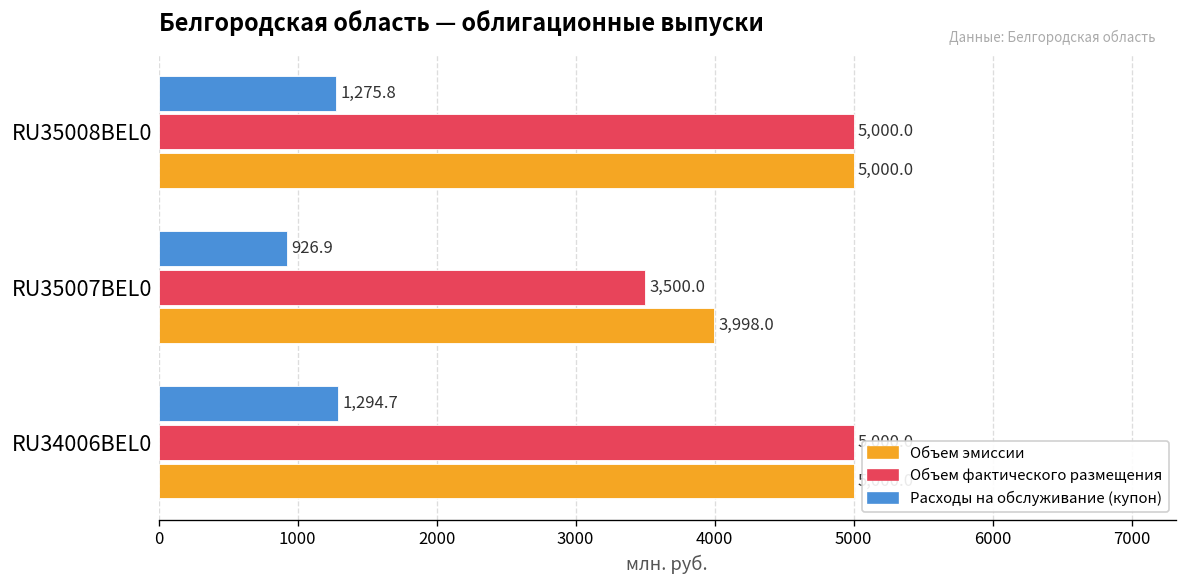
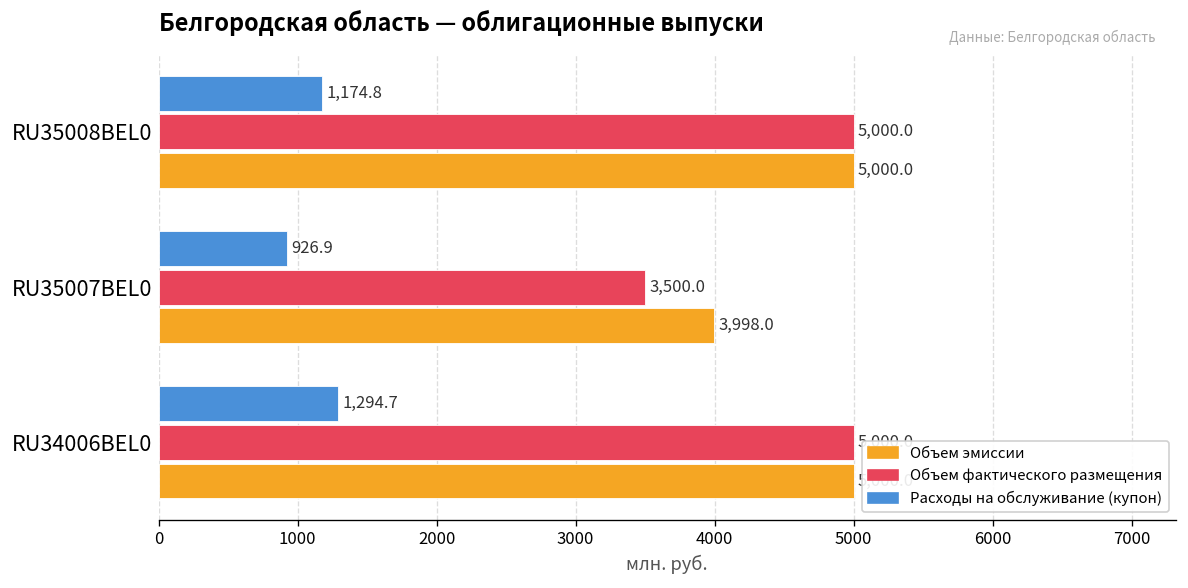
  {
    "Объем эмиссии": {
      "RU35008BEL0": "5,000.0",
      "RU35007BEL0": "3,998.0"
    },
    "Объем фактического размещения": {
      "RU35008BEL0": "5,000.0",
      "RU35007BEL0": "3,500.0"
    },
    "Расходы на обслуживание (купон)": {
-     "RU35008BEL0": "1,275.8",
+     "RU35008BEL0": "1,174.8",
      "RU35007BEL0": "926.9",
      "RU34006BEL0": "1,294.7"
    }
  }
